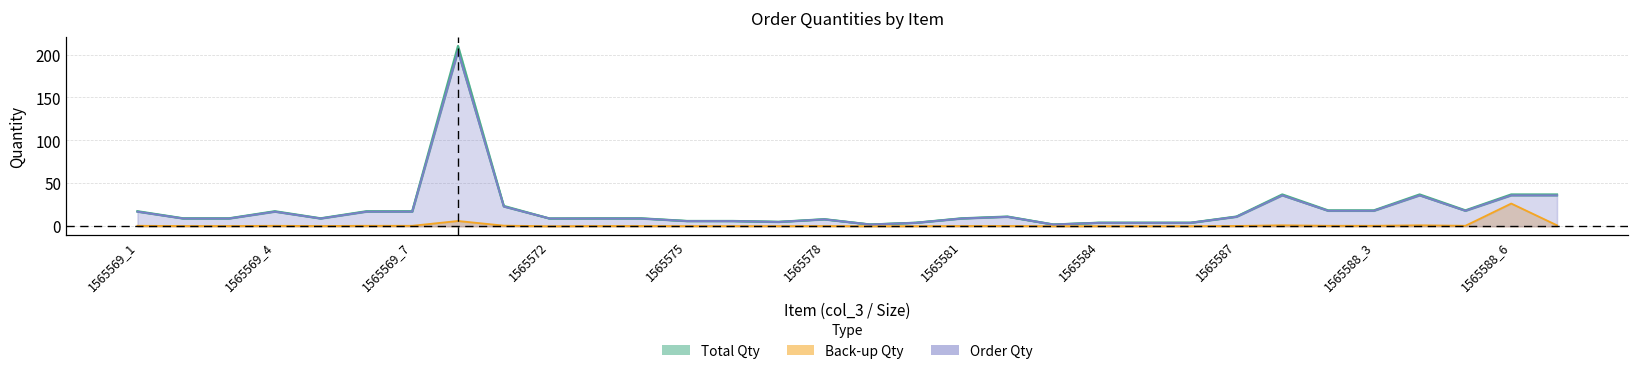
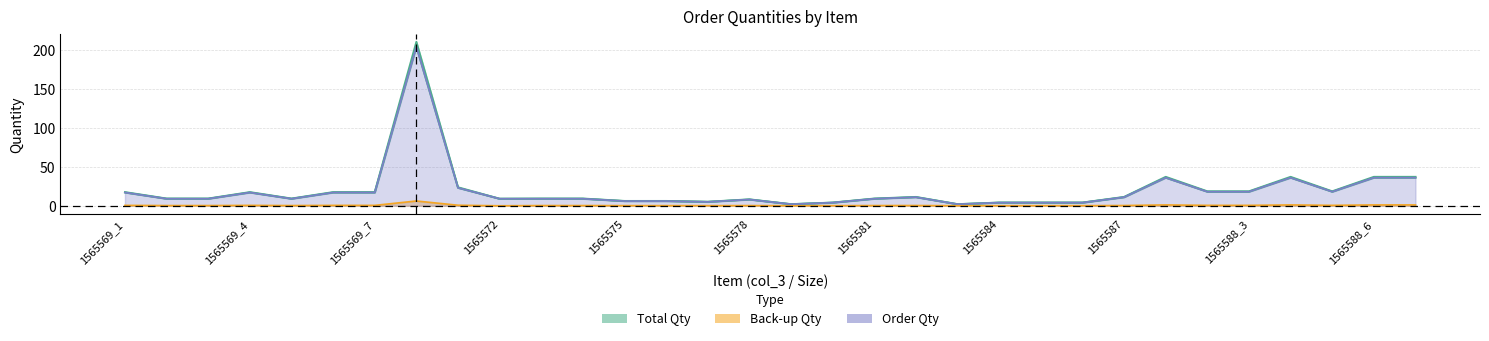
  {
    "Back-up Qty": {
      "1565569_1": 0,
      "1565569_4": 0,
      "1565569_7": 0,
      "1565572": 0,
      "1565575": 0,
      "1565578": 0,
      "1565581": 0,
      "1565584": 0,
      "1565587": 0,
      "1565588_3": 0,
-     "1565588_6": 30
+     "1565588_6": 0
    }
  }
